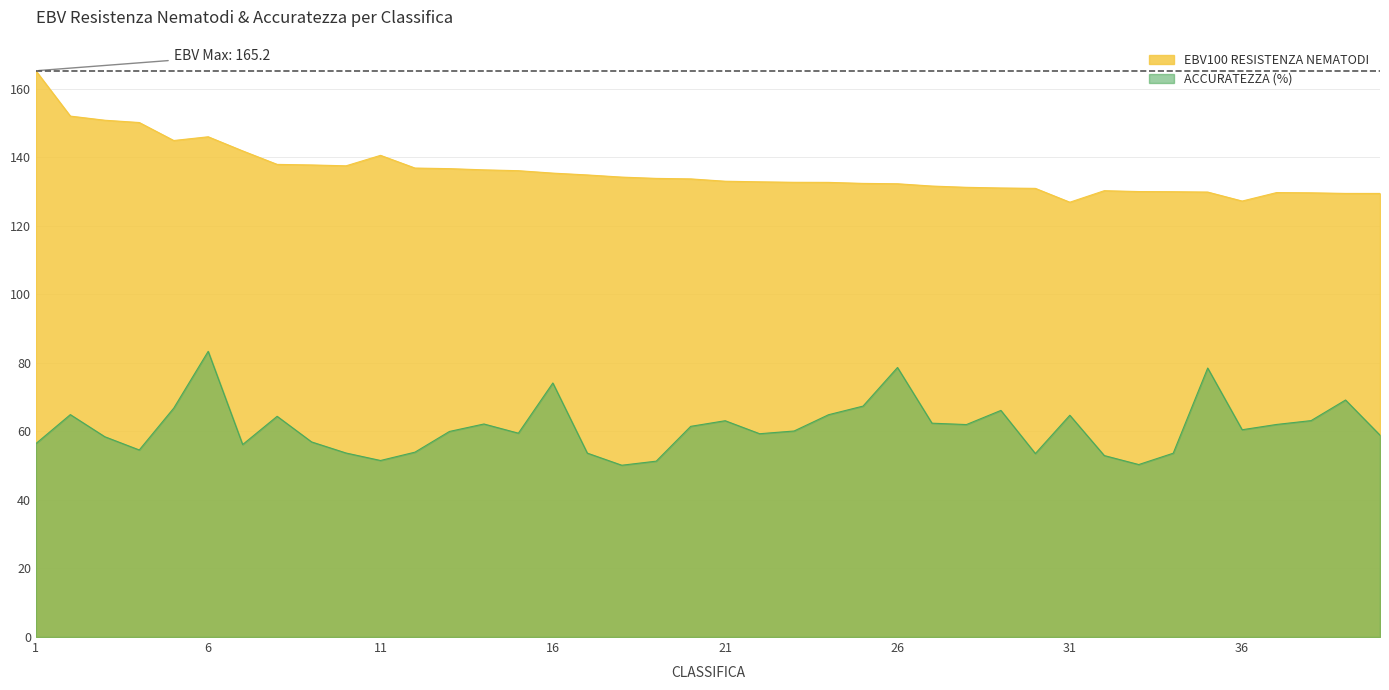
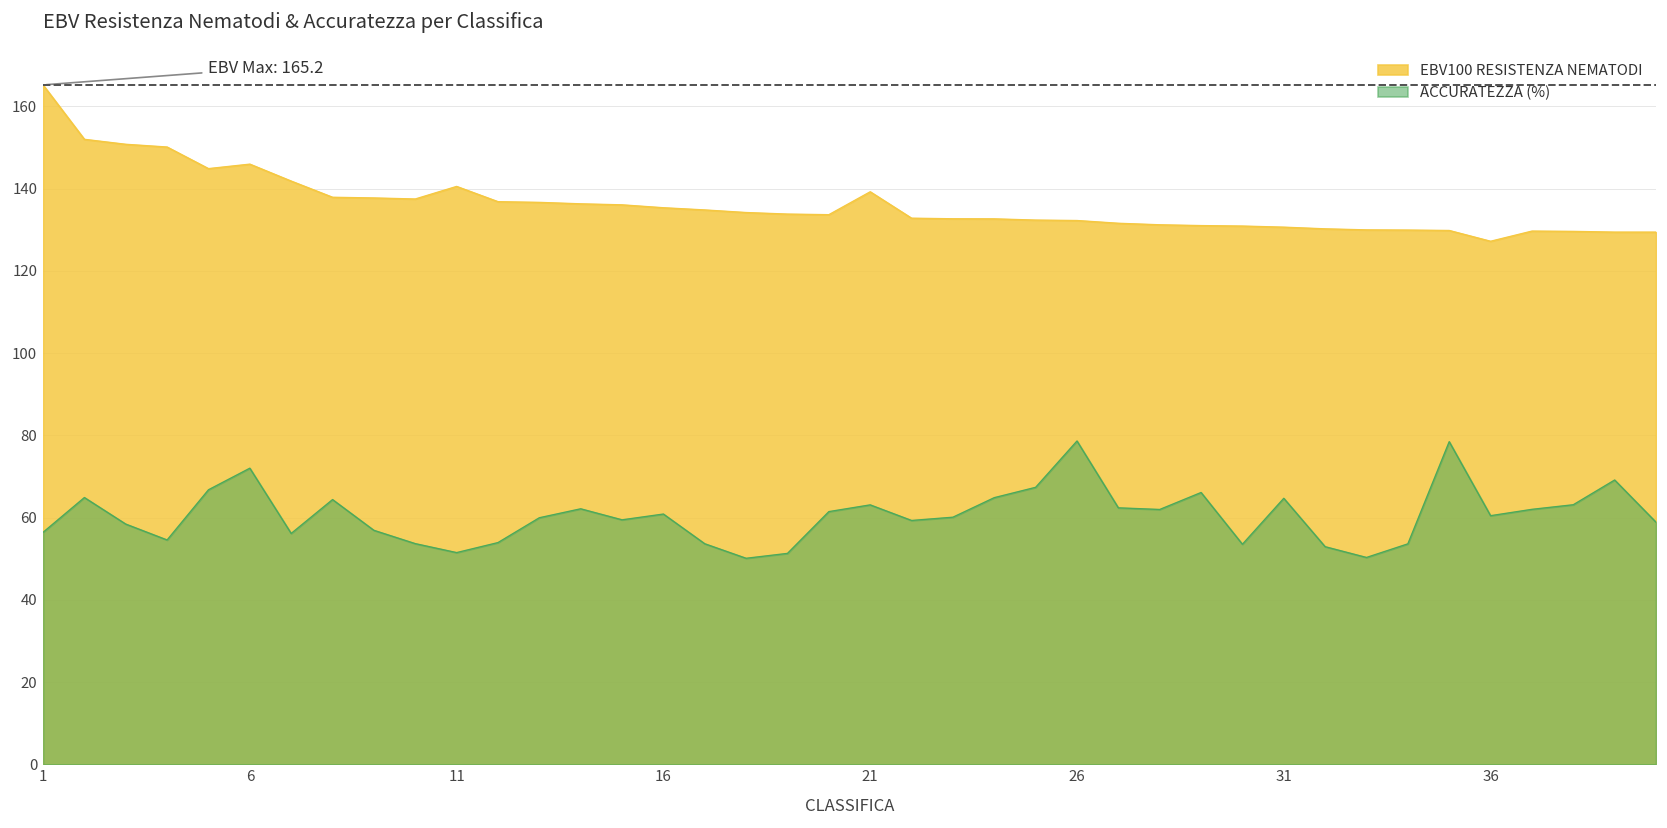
  {
    "EBV100 RESISTENZA NEMATODI": {
      "6": 146,
      "11": 141,
      "16": 135,
-     "21": 133,
+     "21": 139,
      "26": 132,
-     "31": 127,
+     "31": 131,
      "36": 127
    },
    "ACCURATEZZA (%)": {
      "1": 56,
-     "6": 83,
+     "6": 72,
      "11": 52,
-     "16": 74,
+     "16": 61,
      "21": 63,
      "26": 79,
      "31": 65,
      "36": 60
    }
  }
